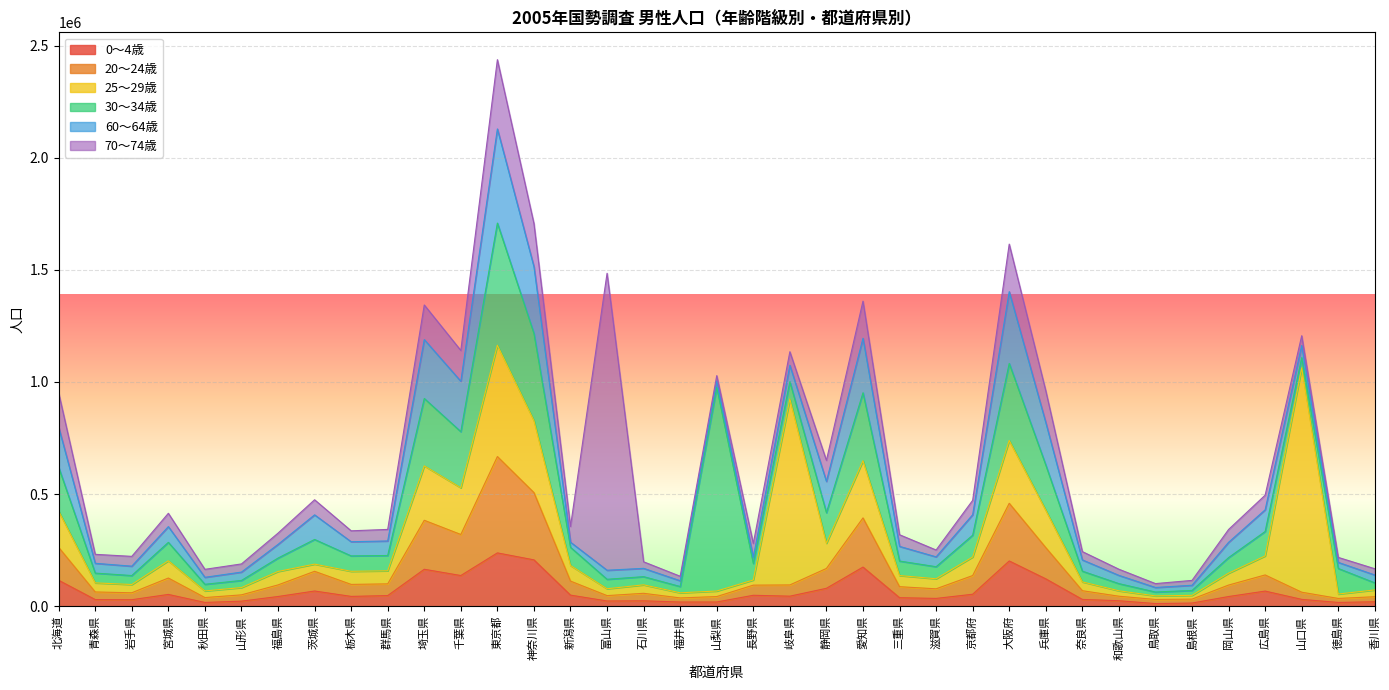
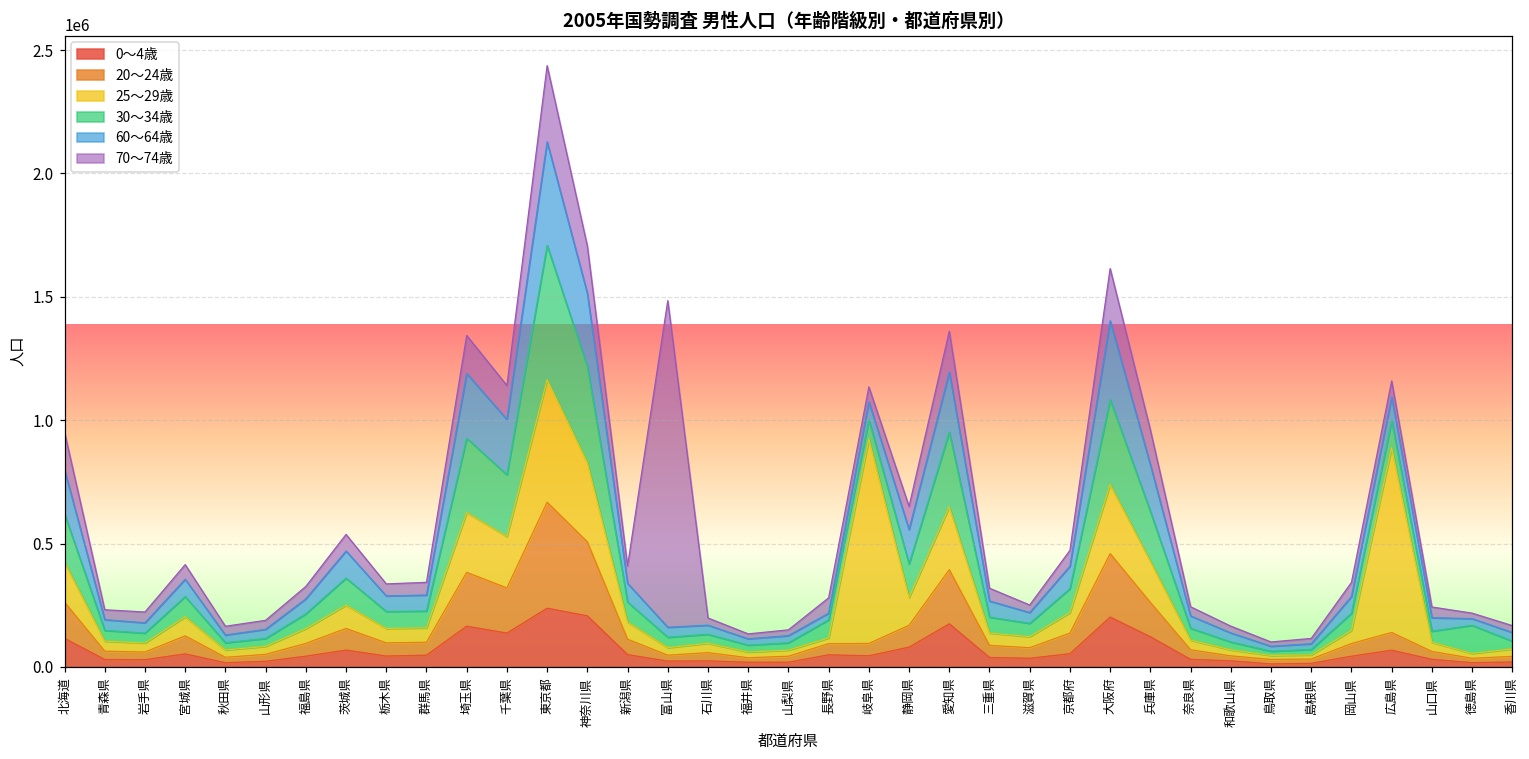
  {
    "25～29歳": {
      "北海道": 160000,
      "青森県": 40000,
      "岩手県": 40000,
      "宮城県": 80000,
      "秋田県": 30000,
      "山形県": 30000,
      "福島県": 60000,
-     "茨城県": 30000,
+     "茨城県": 90000,
      "栃木県": 60000,
      "群馬県": 60000,
      "埼玉県": 240000,
      "千葉県": 210000,
      "東京都": 500000,
      "神奈川県": 320000,
      "新潟県": 70000,
      "富山県": 30000,
      "石川県": 40000,
      "福井県": 20000,
      "山梨県": 20000,
      "長野県": 20000,
      "岐阜県": 830000,
      "静岡県": 110000,
      "愛知県": 260000,
      "三重県": 50000,
      "滋賀県": 40000,
      "京都府": 80000,
      "大阪府": 280000,
      "兵庫県": 170000,
      "奈良県": 40000,
      "和歌山県": 20000,
      "鳥取県": 20000,
      "島根県": 20000,
      "岡山県": 50000,
-     "広島県": 80000,
-     "山口県": 1000000,
+     "広島県": 750000,
+     "山口県": 40000,
      "徳島県": 20000,
      "香川県": 30000
    },
    "30～34歳": {
      "北海道": 200000,
      "青森県": 40000,
      "岩手県": 40000,
      "宮城県": 80000,
      "秋田県": 30000,
      "山形県": 30000,
      "福島県": 60000,
      "茨城県": 110000,
      "栃木県": 70000,
      "群馬県": 70000,
      "埼玉県": 300000,
      "千葉県": 250000,
      "東京都": 540000,
      "神奈川県": 390000,
      "新潟県": 80000,
      "富山県": 40000,
      "石川県": 40000,
      "福井県": 30000,
-     "山梨県": 910000,
+     "山梨県": 30000,
      "長野県": 70000,
      "岐阜県": 80000,
      "静岡県": 140000,
      "愛知県": 300000,
      "三重県": 60000,
      "滋賀県": 50000,
      "京都府": 100000,
      "大阪府": 340000,
      "兵庫県": 200000,
      "奈良県": 50000,
      "和歌山県": 30000,
      "鳥取県": 20000,
      "島根県": 20000,
      "岡山県": 70000,
      "広島県": 110000,
      "山口県": 50000,
      "徳島県": 110000,
      "香川県": 30000
    },
    "60～64歳": {
      "北海道": 180000,
      "青森県": 40000,
      "岩手県": 40000,
      "宮城県": 70000,
      "秋田県": 30000,
      "山形県": 40000,
      "福島県": 60000,
      "茨城県": 110000,
      "栃木県": 60000,
      "群馬県": 60000,
      "埼玉県": 260000,
      "千葉県": 220000,
      "東京都": 420000,
      "神奈川県": 300000,
-     "新潟県": 20000,
+     "新潟県": 80000,
      "富山県": 40000,
      "石川県": 40000,
      "福井県": 30000,
      "山梨県": 30000,
      "長野県": 30000,
      "岐阜県": 70000,
      "静岡県": 140000,
      "愛知県": 240000,
      "三重県": 70000,
      "滋賀県": 40000,
      "京都府": 90000,
      "大阪府": 320000,
      "兵庫県": 190000,
      "奈良県": 50000,
      "和歌山県": 40000,
      "鳥取県": 20000,
      "島根県": 20000,
      "岡山県": 70000,
      "広島県": 100000,
      "山口県": 50000,
      "徳島県": 30000,
      "香川県": 40000
    },
    "70～74歳": {
      "北海道": 150000,
      "青森県": 40000,
      "岩手県": 40000,
      "宮城県": 60000,
      "秋田県": 40000,
      "山形県": 40000,
      "福島県": 50000,
      "茨城県": 70000,
      "栃木県": 50000,
      "群馬県": 50000,
      "埼玉県": 150000,
      "千葉県": 140000,
      "東京都": 310000,
      "神奈川県": 190000,
      "新潟県": 70000,
      "富山県": 1320000,
      "石川県": 30000,
      "福井県": 20000,
      "山梨県": 20000,
      "長野県": 60000,
      "岐阜県": 60000,
      "静岡県": 90000,
      "愛知県": 170000,
      "三重県": 50000,
      "滋賀県": 30000,
      "京都府": 60000,
      "大阪府": 210000,
      "兵庫県": 140000,
      "奈良県": 40000,
      "和歌山県": 30000,
      "鳥取県": 20000,
      "島根県": 20000,
      "岡山県": 60000,
      "広島県": 70000,
      "山口県": 40000,
      "徳島県": 20000,
      "香川県": 30000
    }
  }
